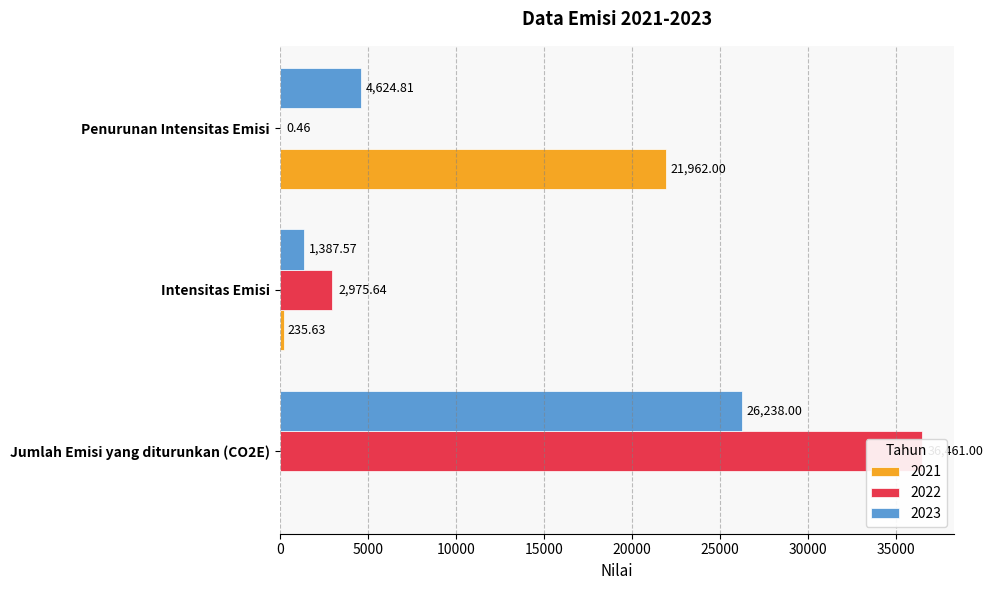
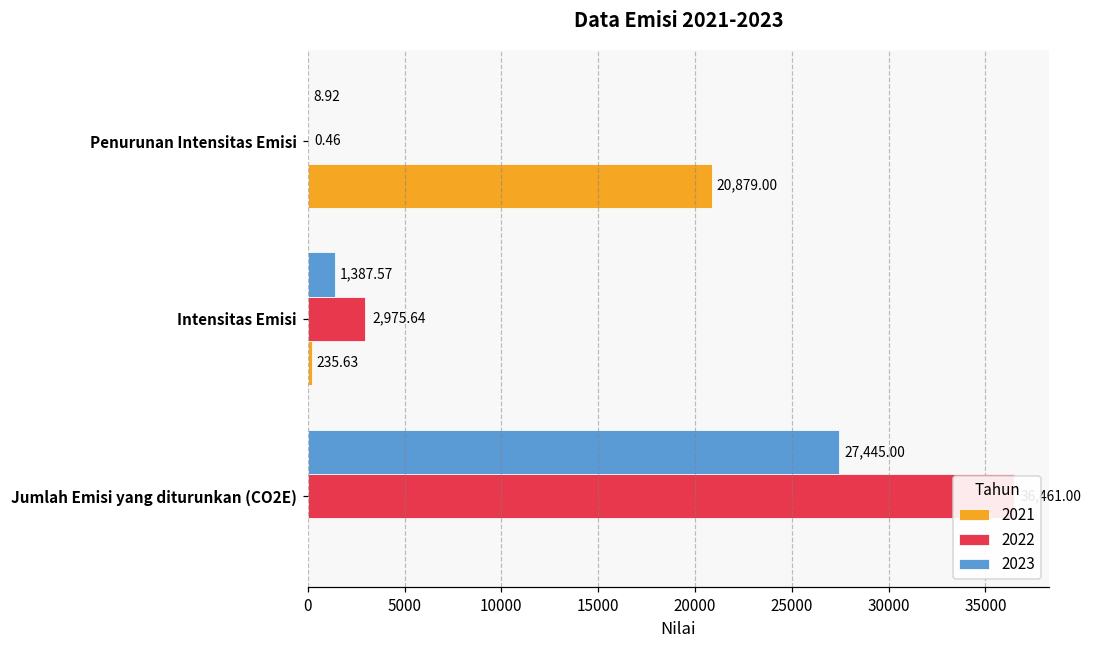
  {
    "2021": {
-     "Penurunan Intensitas Emisi": "21,962.00",
+     "Penurunan Intensitas Emisi": "20,879.00",
      "Intensitas Emisi": "235.63"
    },
    "2022": {
      "Penurunan Intensitas Emisi": "0.46",
      "Intensitas Emisi": "2,975.64"
    },
    "2023": {
-     "Penurunan Intensitas Emisi": "4,624.81",
+     "Penurunan Intensitas Emisi": "8.92",
      "Intensitas Emisi": "1,387.57",
-     "Jumlah Emisi yang diturunkan (CO2E)": "26,238.00"
+     "Jumlah Emisi yang diturunkan (CO2E)": "27,445.00"
    }
  }
